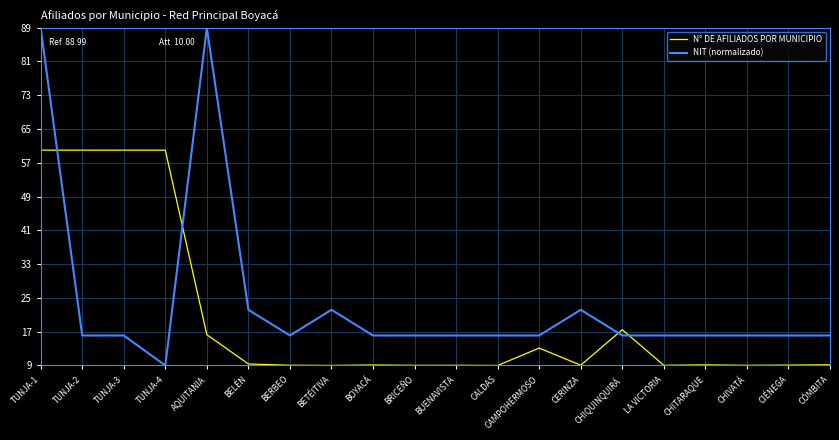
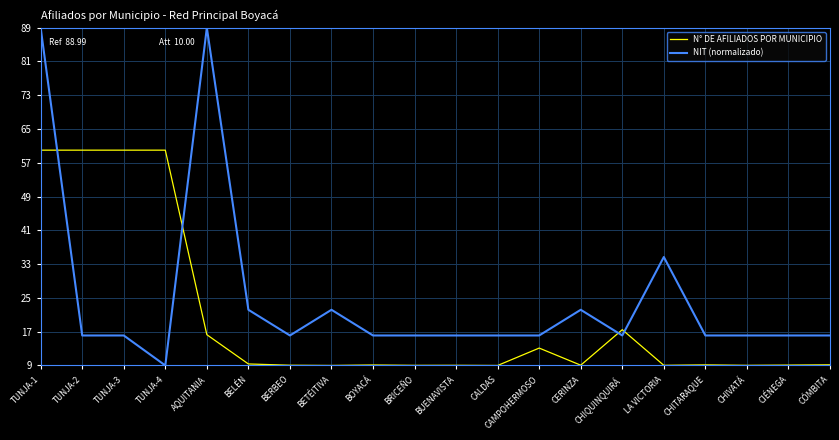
  {
    "N° DE AFILIADOS POR MUNICIPIO": {
      "TUNJA-1": 60,
      "TUNJA-2": 60,
      "TUNJA-3": 60,
      "TUNJA-4": 60,
      "AQUITANIA": 16,
      "BELÉN": 9,
      "BERBEO": 9,
      "BETÉITIVA": 9,
      "BOYACÁ": 9,
      "BRICEÑO": 9,
      "BUENAVISTA": 9,
      "CALDAS": 9,
      "CAMPOHERMOSO": 13,
      "CERINZA": 9,
      "CHIQUINQUIRÁ": 17,
      "LA VICTORIA": 9,
      "CHITARAQUE": 9,
      "CHIVATÁ": 9,
      "CIÉNEGA": 9,
      "CÓMBITA": 9
    },
    "NIT (normalizado)": {
      "TUNJA-2": 16,
      "TUNJA-3": 16,
      "TUNJA-4": 9,
      "BELÉN": 22,
      "BERBEO": 16,
      "BETÉITIVA": 22,
      "BOYACÁ": 16,
      "BRICEÑO": 16,
      "BUENAVISTA": 16,
      "CALDAS": 16,
      "CAMPOHERMOSO": 16,
      "CERINZA": 22,
      "CHIQUINQUIRÁ": 16,
-     "LA VICTORIA": 16,
+     "LA VICTORIA": 35,
      "CHITARAQUE": 16,
      "CHIVATÁ": 16,
      "CIÉNEGA": 16,
      "CÓMBITA": 16
    }
  }
